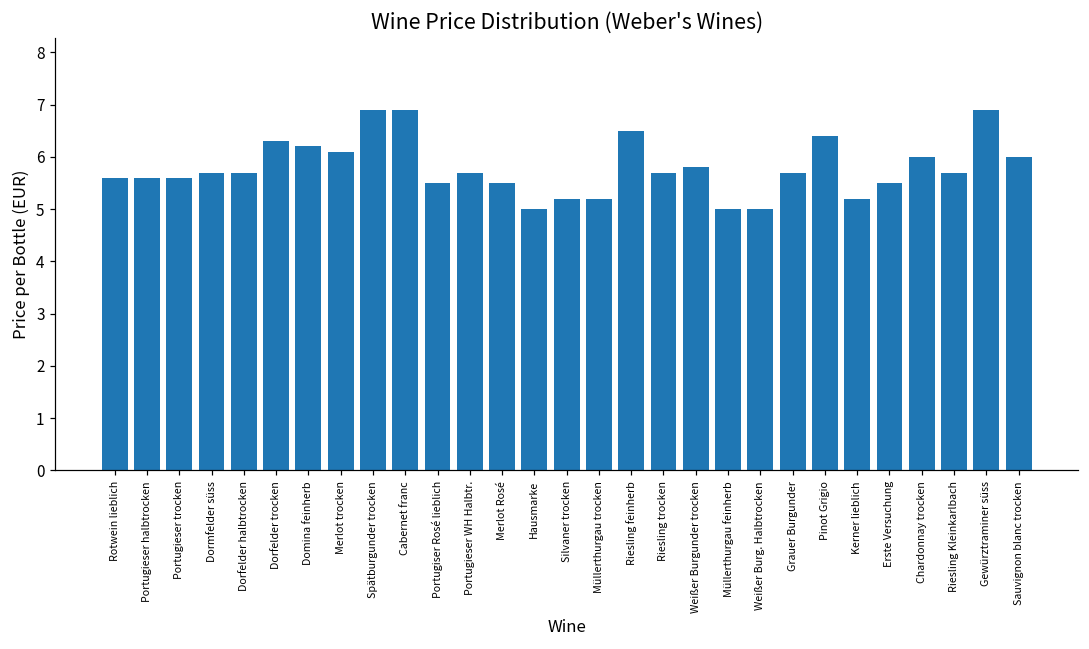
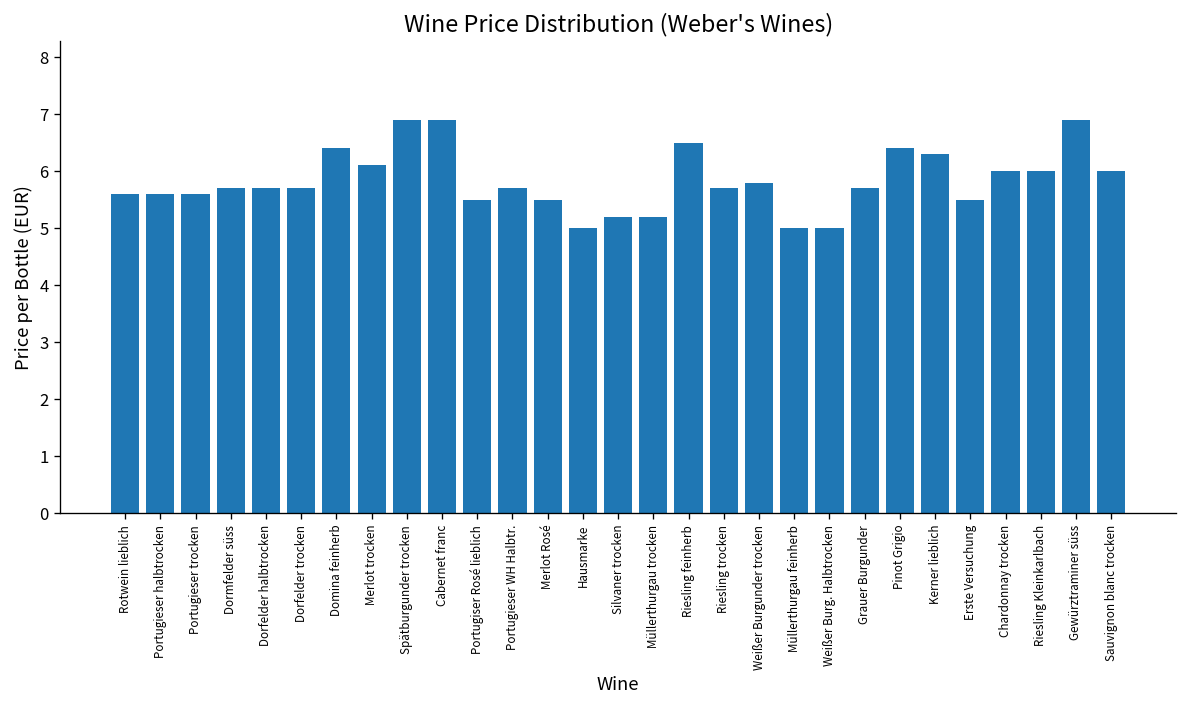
  {
    "Rotwein lieblich": 5.6,
    "Portugieser halbtrocken": 5.6,
    "Portugieser trocken": 5.6,
    "Dormfelder süss": 5.7,
    "Dorfelder halbtrocken": 5.7,
-   "Dorfelder trocken": 6.3,
-   "Domina feinherb": 6.2,
+   "Dorfelder trocken": 5.7,
+   "Domina feinherb": 6.4,
    "Merlot trocken": 6.1,
    "Spätburgunder trocken": 6.9,
    "Cabernet franc": 6.9,
    "Portugiser Rosé lieblich": 5.5,
    "Portugieser WH Halbtr.": 5.7,
    "Merlot Rosé": 5.5,
    "Hausmarke": 5.0,
    "Silvaner trocken": 5.2,
    "Müllerthurgau trocken": 5.2,
    "Riesling feinherb": 6.5,
    "Riesling trocken": 5.7,
    "Weißer Burgunder trocken": 5.8,
    "Müllerthurgau feinherb": 5.0,
    "Weißer Burg. Halbtrocken": 5.0,
    "Grauer Burgunder": 5.7,
    "Pinot Grigio": 6.4,
-   "Kerner lieblich": 5.2,
+   "Kerner lieblich": 6.3,
    "Erste Versuchung": 5.5,
    "Chardonnay trocken": 6.0,
-   "Riesling Kleinkarlbach": 5.7,
+   "Riesling Kleinkarlbach": 6.0,
    "Gewürztraminer süss": 6.9,
    "Sauvignon blanc trocken": 6.0
  }
